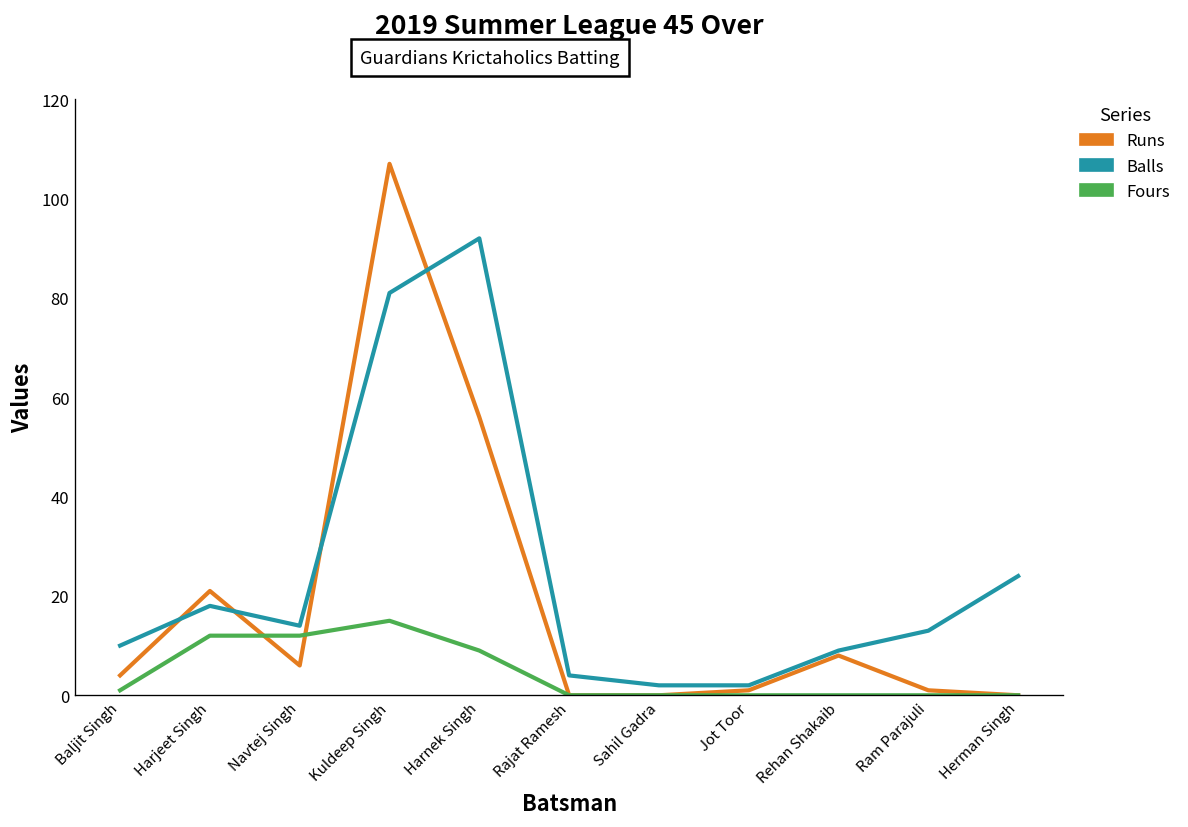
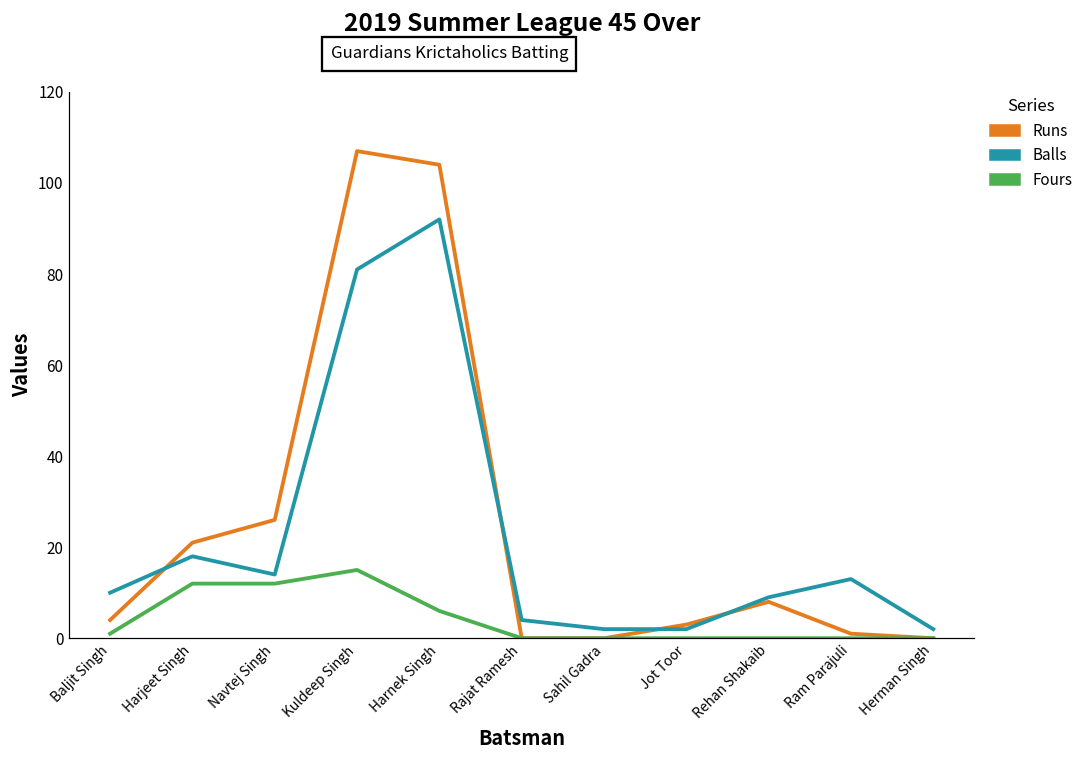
  {
    "Runs": {
      "Baljit Singh": 4,
      "Harjeet Singh": 21,
-     "Navtej Singh": 6,
+     "Navtej Singh": 26,
      "Kuldeep Singh": 107,
-     "Harnek Singh": 56,
-     "Jot Toor": 1,
+     "Harnek Singh": 104,
+     "Jot Toor": 3,
      "Rehan Shakaib": 8,
      "Ram Parajuli": 1
    },
    "Balls": {
      "Baljit Singh": 10,
      "Harjeet Singh": 18,
      "Navtej Singh": 14,
      "Kuldeep Singh": 81,
      "Harnek Singh": 92,
      "Rajat Ramesh": 4,
      "Sahil Gadra": 2,
      "Jot Toor": 2,
      "Rehan Shakaib": 9,
      "Ram Parajuli": 13,
-     "Herman Singh": 24
+     "Herman Singh": 2
    },
    "Fours": {
      "Baljit Singh": 1,
      "Harjeet Singh": 12,
      "Navtej Singh": 12,
      "Kuldeep Singh": 15,
-     "Harnek Singh": 9,
+     "Harnek Singh": 6,
      "Jot Toor": 0,
      "Rehan Shakaib": 0,
      "Ram Parajuli": 0
    }
  }
